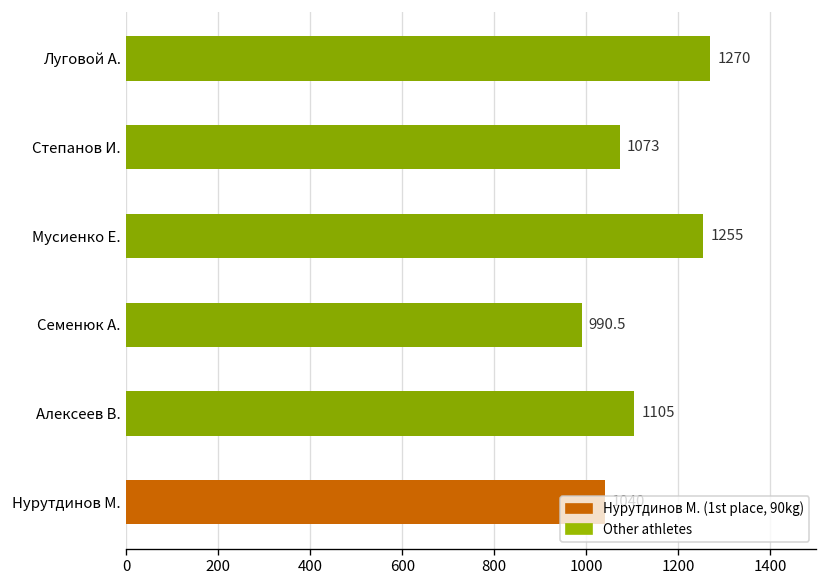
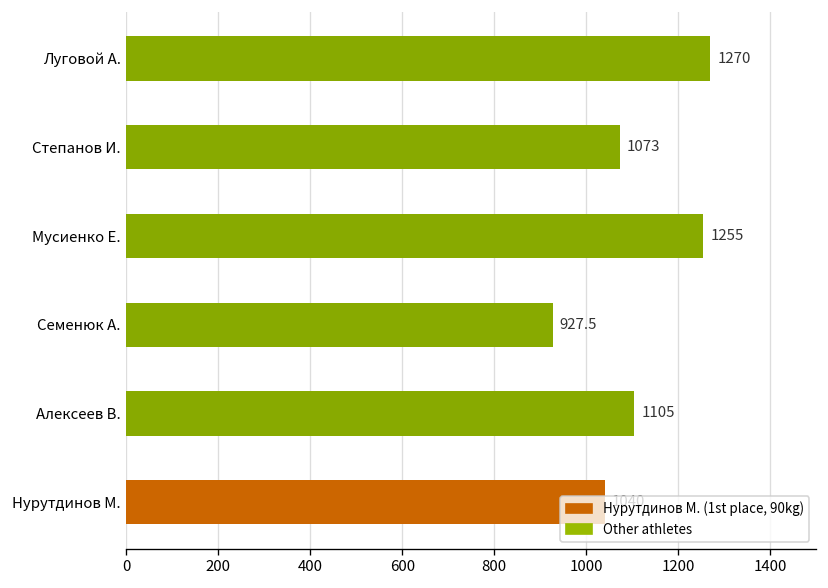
  {
    "Луговой А.": 1270,
    "Степанов И.": 1073,
    "Мусиенко Е.": 1255,
-   "Семенюк А.": 990.5,
+   "Семенюк А.": 927.5,
    "Алексеев В.": 1105
  }
